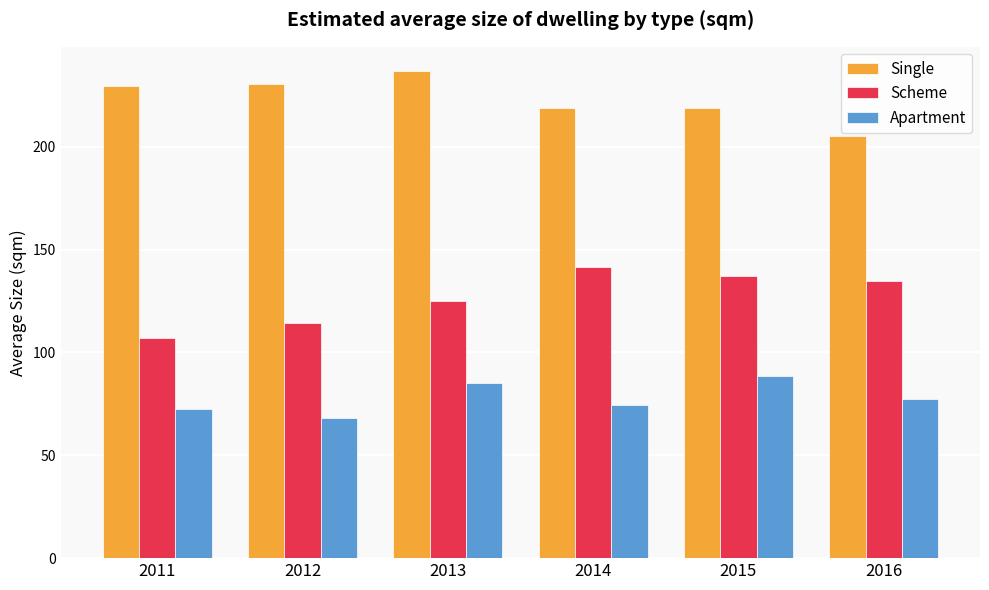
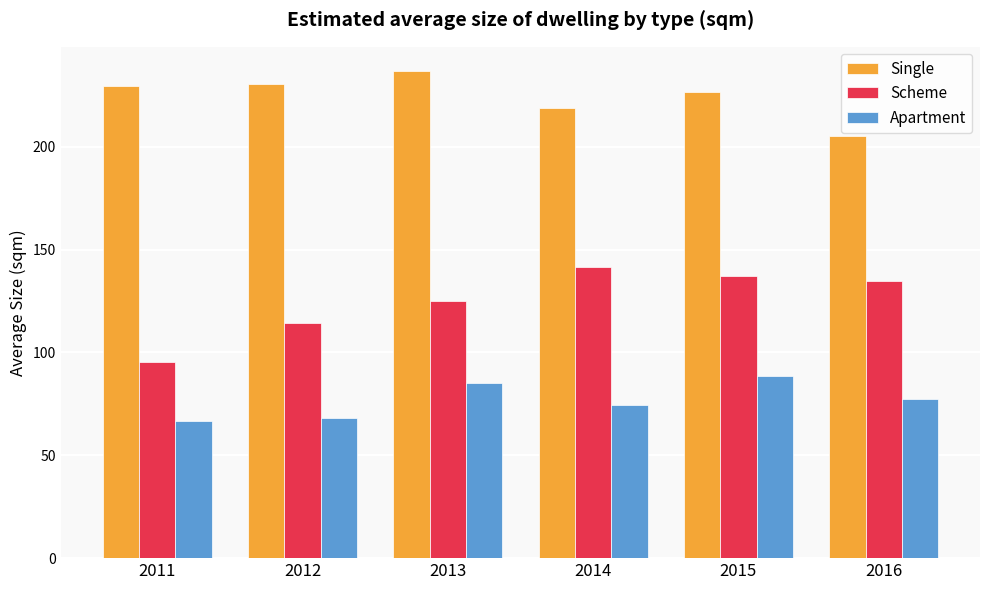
  {
    "Single": {
      "2011": 230,
      "2012": 230,
      "2013": 237,
      "2014": 219,
-     "2015": 219,
+     "2015": 227,
      "2016": 205
    },
    "Scheme": {
-     "2011": 107,
+     "2011": 95,
      "2012": 114,
      "2013": 125,
      "2014": 142,
      "2015": 137,
      "2016": 135
    },
    "Apartment": {
-     "2011": 73,
+     "2011": 67,
      "2012": 68,
      "2013": 85,
      "2014": 74,
      "2015": 89,
      "2016": 77
    }
  }
